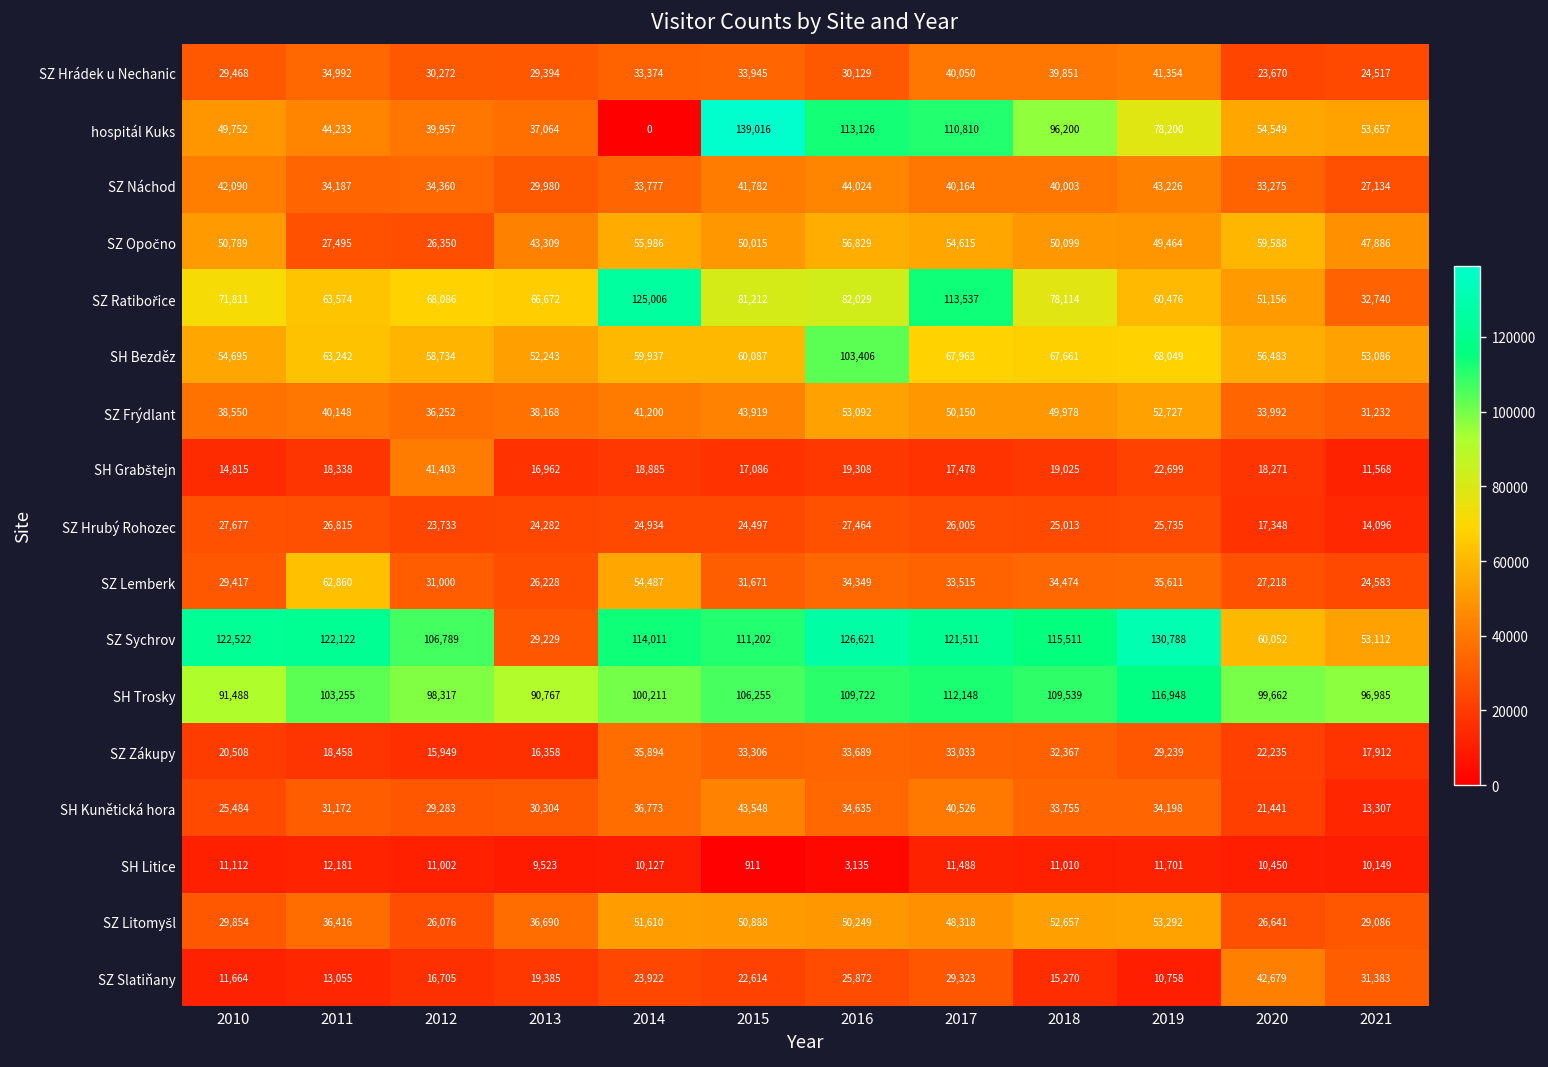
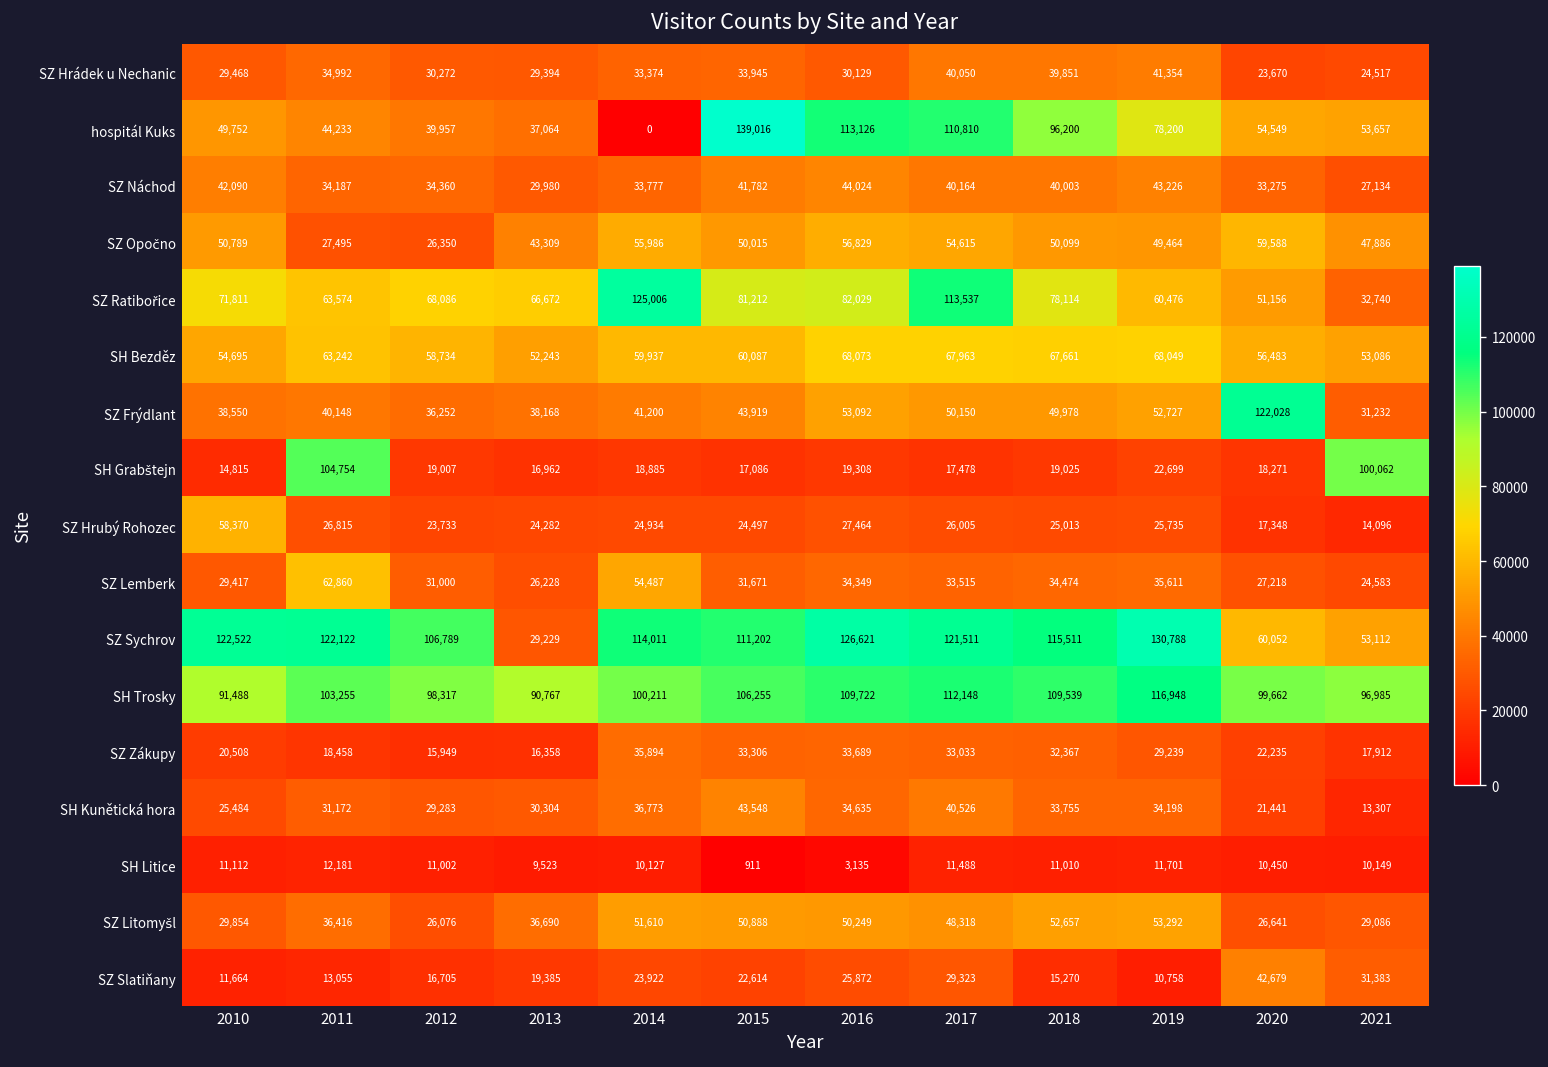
  {
    "SH Bezděz": {
      "2010": "54,695",
      "2011": "63,242",
      "2012": "58,734",
      "2013": "52,243",
      "2014": "59,937",
      "2015": "60,087",
-     "2016": "103,406",
+     "2016": "68,073",
      "2017": "67,963",
      "2018": "67,661",
      "2019": "68,049",
      "2020": "56,483",
      "2021": "53,086"
    },
    "SZ Frýdlant": {
      "2010": "38,550",
      "2011": "40,148",
      "2012": "36,252",
      "2013": "38,168",
      "2014": "41,200",
      "2015": "43,919",
      "2016": "53,092",
      "2017": "50,150",
      "2018": "49,978",
      "2019": "52,727",
-     "2020": "33,992",
+     "2020": "122,028",
      "2021": "31,232"
    },
    "SH Grabštejn": {
      "2010": "14,815",
-     "2011": "18,338",
-     "2012": "41,403",
+     "2011": "104,754",
+     "2012": "19,007",
      "2013": "16,962",
      "2014": "18,885",
      "2015": "17,086",
      "2016": "19,308",
      "2017": "17,478",
      "2018": "19,025",
      "2019": "22,699",
      "2020": "18,271",
-     "2021": "11,568"
+     "2021": "100,062"
    },
    "SZ Hrubý Rohozec": {
-     "2010": "27,677",
+     "2010": "58,370",
      "2011": "26,815",
      "2012": "23,733",
      "2013": "24,282",
      "2014": "24,934",
      "2015": "24,497",
      "2016": "27,464",
      "2017": "26,005",
      "2018": "25,013",
      "2019": "25,735",
      "2020": "17,348",
      "2021": "14,096"
    }
  }
